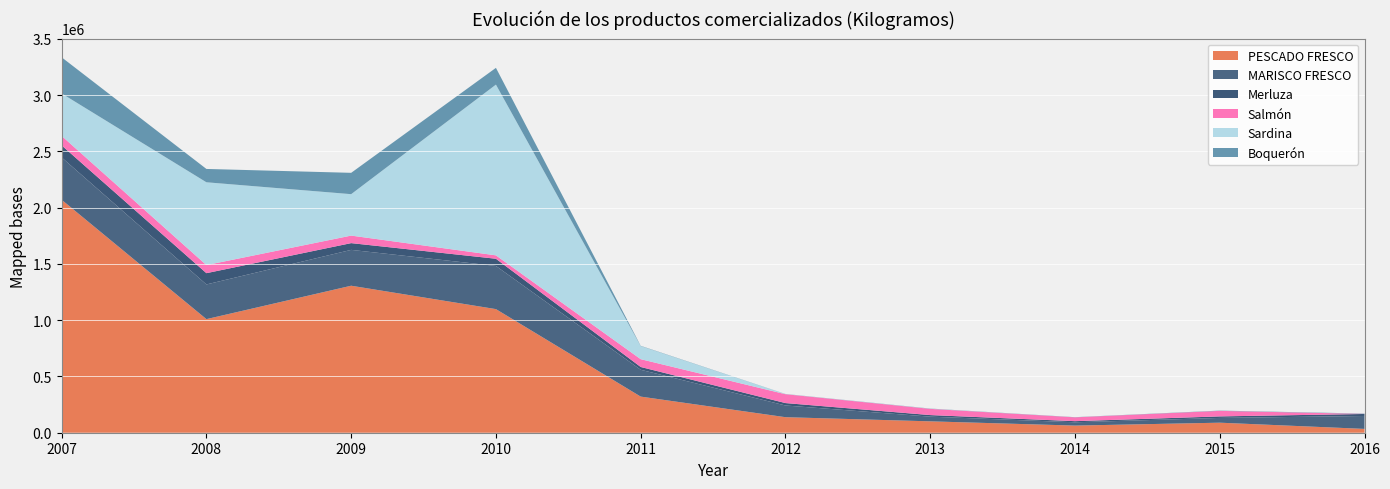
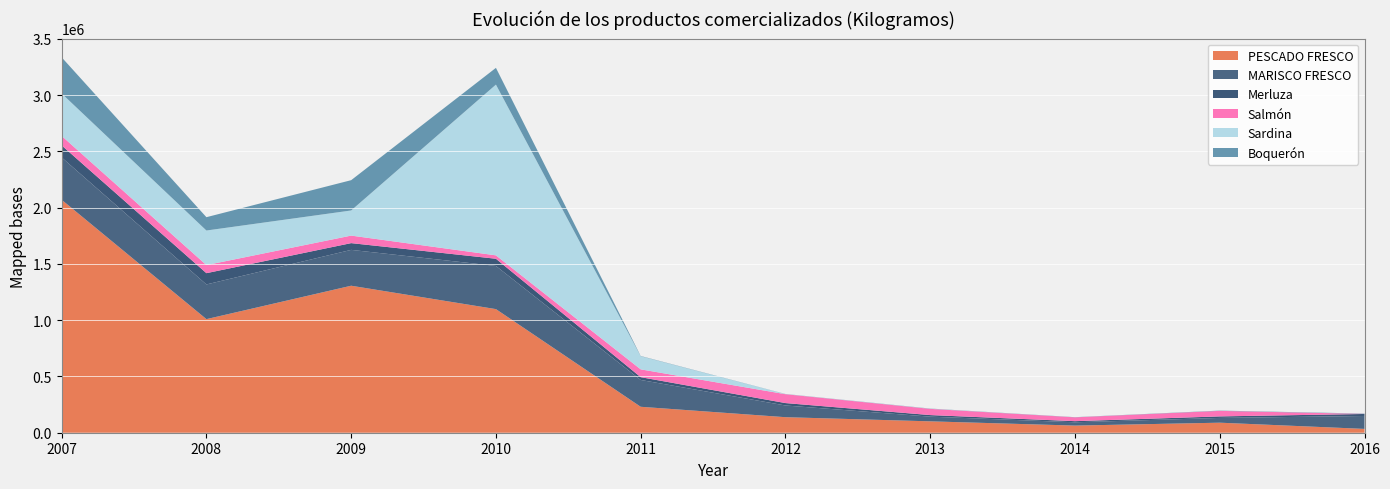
  {
    "PESCADO FRESCO": {
      "2007": 2070000,
      "2008": 1010000,
      "2009": 1310000,
      "2010": 1100000,
-     "2011": 320000,
+     "2011": 230000,
      "2012": 140000,
      "2013": 100000,
      "2014": 60000,
      "2015": 90000,
      "2016": 30000
    },
    "Salmón": {
      "2007": 80000,
      "2008": 70000,
      "2009": 70000,
      "2010": 30000,
      "2011": 70000
    },
    "Sardina": {
      "2007": 380000,
-     "2008": 740000,
-     "2009": 370000,
+     "2008": 310000,
+     "2009": 220000,
      "2010": 1520000
    },
    "Boquerón": {
      "2007": 320000,
      "2008": 120000,
-     "2009": 190000,
+     "2009": 270000,
      "2010": 150000
    }
  }
